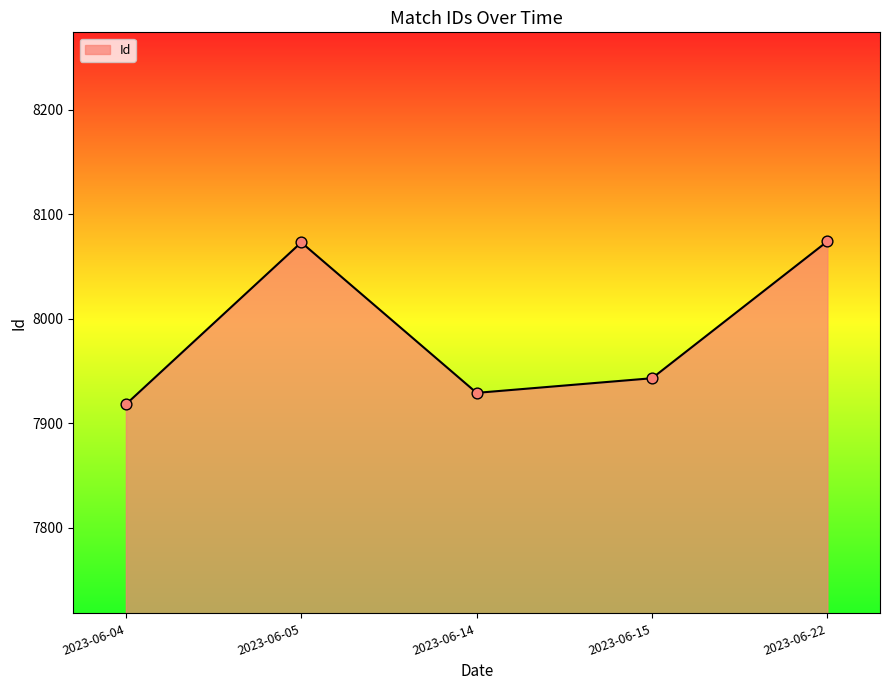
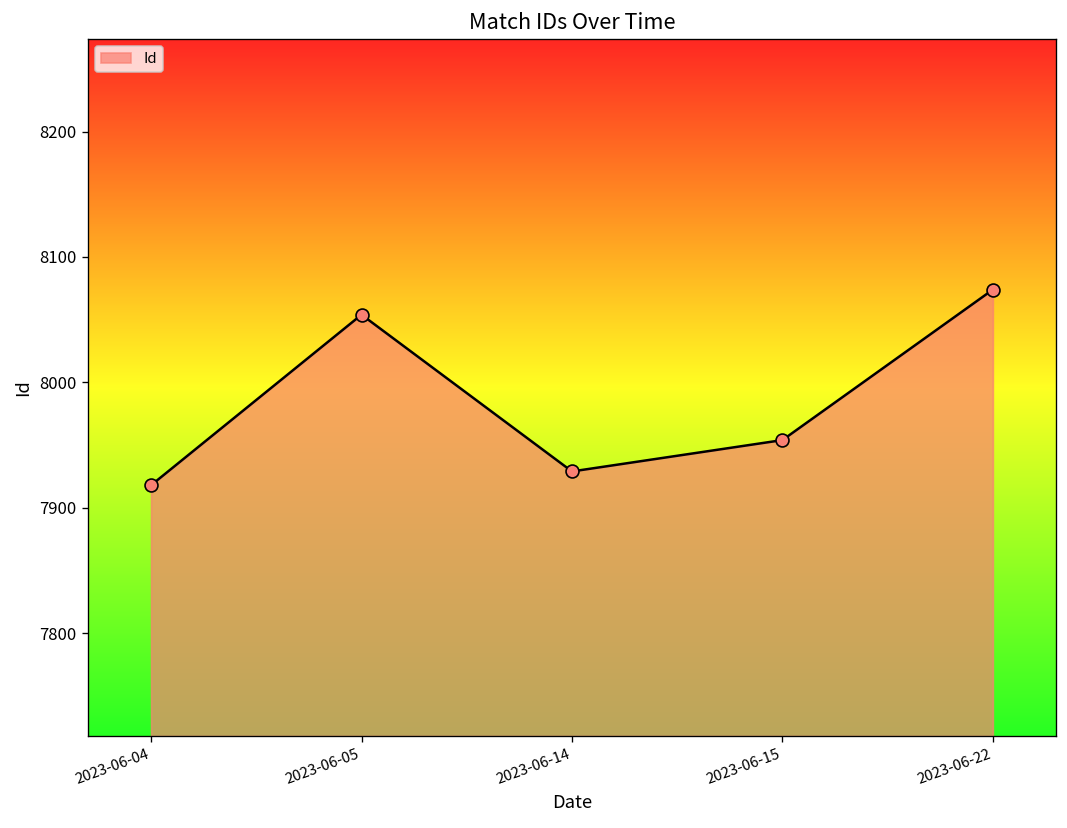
  {
    "2023-06-04": 7918,
-   "2023-06-05": 8073,
+   "2023-06-05": 8054,
    "2023-06-14": 7929,
-   "2023-06-15": 7943,
+   "2023-06-15": 7954,
    "2023-06-22": 8074
  }
